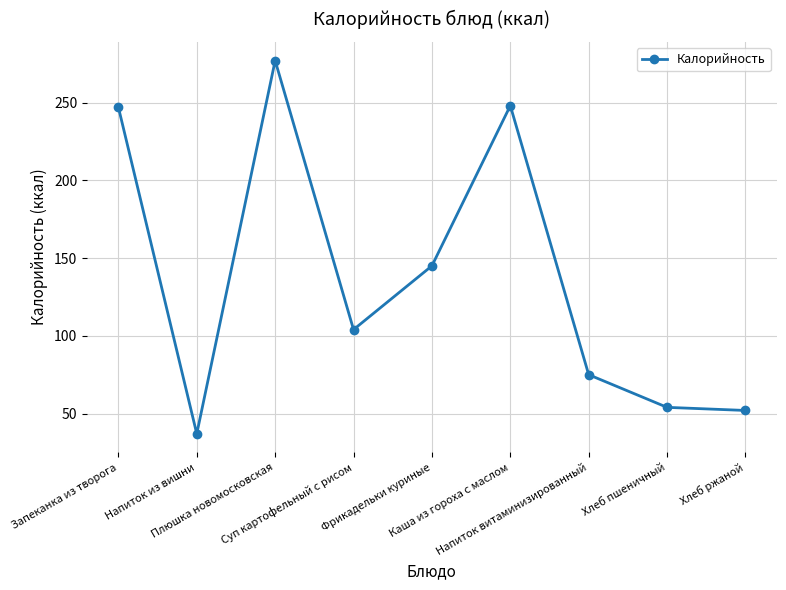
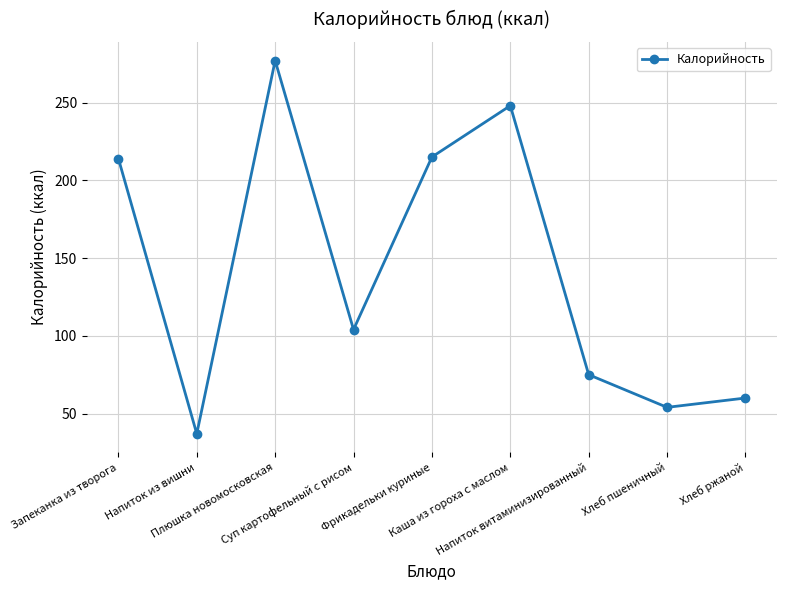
  {
-   "Запеканка из творога": 247,
+   "Запеканка из творога": 214,
    "Напиток из вишни": 37,
    "Плюшка новомосковская": 277,
    "Суп картофельный с рисом": 104,
-   "Фрикадельки куриные": 145,
+   "Фрикадельки куриные": 215,
    "Каша из гороха с маслом": 248,
    "Напиток витаминизированный": 75,
    "Хлеб пшеничный": 54,
-   "Хлеб ржаной": 52
+   "Хлеб ржаной": 60
  }
